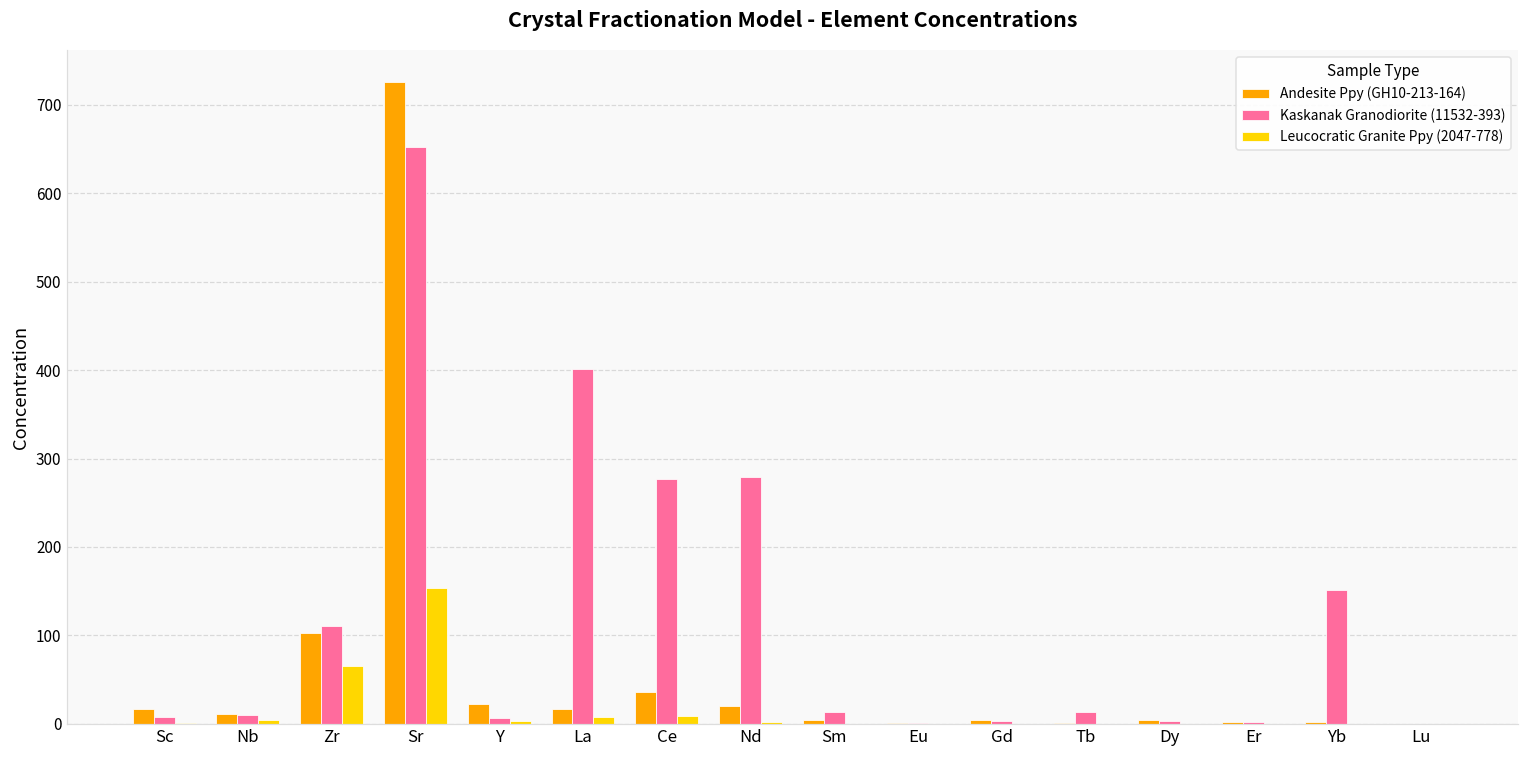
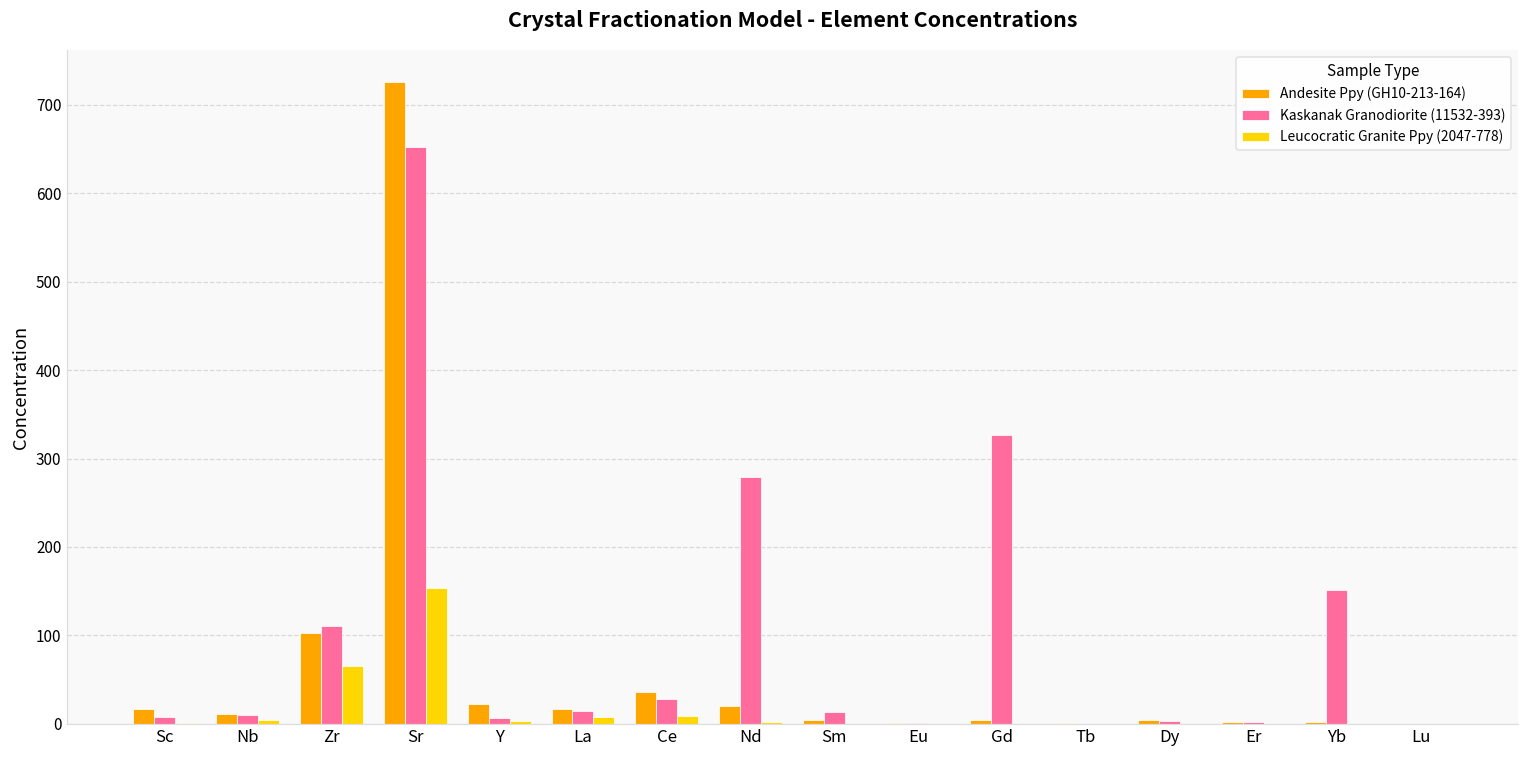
  {
    "Kaskanak Granodiorite (11532-393)": {
      "Sc": 10,
      "Nb": 10,
      "Zr": 110,
      "Sr": 650,
      "Y": 10,
-     "La": 400,
-     "Ce": 280,
+     "La": 10,
+     "Ce": 30,
      "Nd": 280,
      "Sm": 10,
-     "Gd": 0,
-     "Tb": 10,
+     "Gd": 330,
+     "Tb": 0,
      "Dy": 0,
      "Yb": 150
    }
  }
